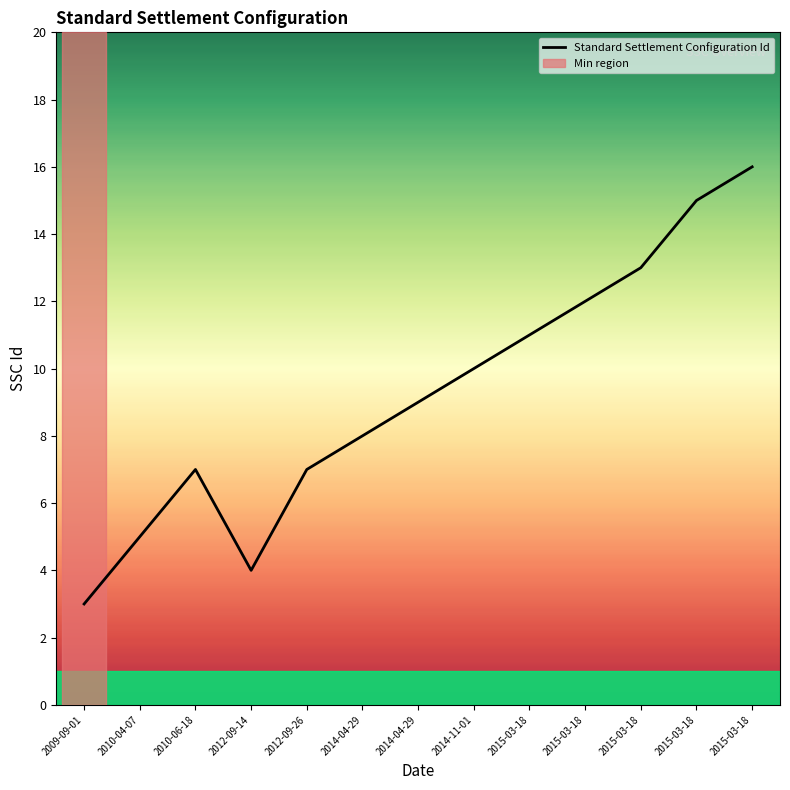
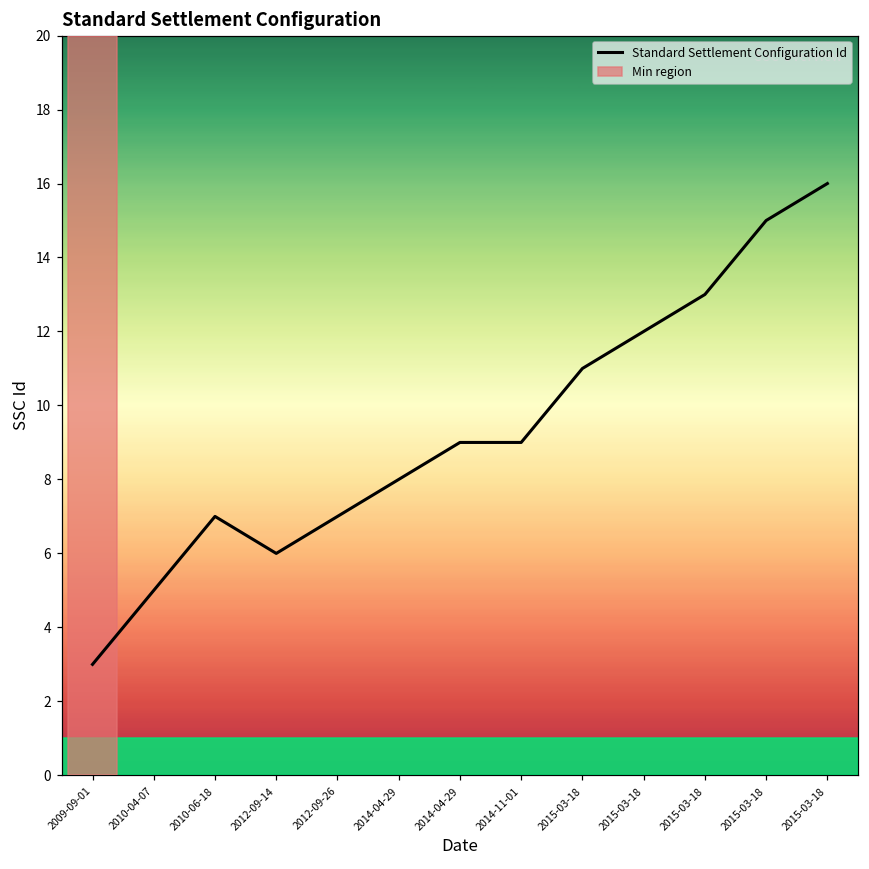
  {
    "2010-04-07": 5,
    "2010-06-18": 7,
-   "2012-09-14": 4,
+   "2012-09-14": 6,
    "2012-09-26": 7,
-   "2014-11-01": 10
+   "2014-11-01": 9
  }
